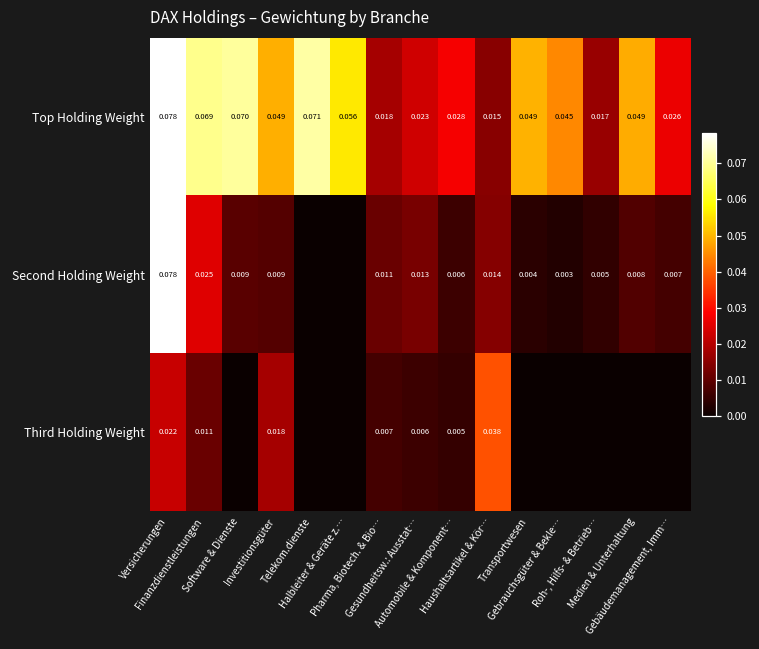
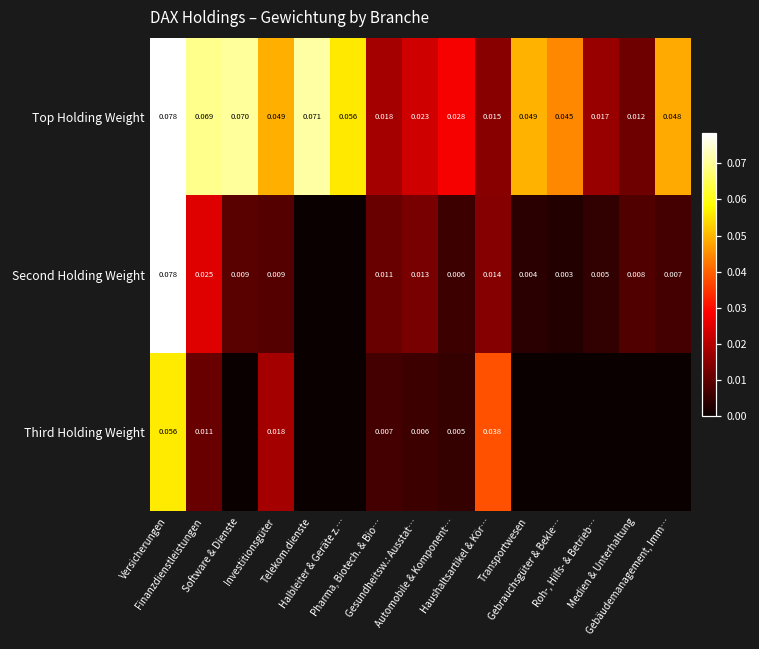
  {
    "Top Holding Weight": {
      "Versicherungen": 0.078,
      "Finanzdienstleistungen": 0.069,
      "Software & Dienste": 0.070,
      "Investitionsgüter": 0.049,
      "Telekom.dienste": 0.071,
      "Halbleiter & Geräte z.…": 0.056,
      "Pharma, Biotech. & Bio…": 0.018,
      "Gesundheitsw.: Ausstat…": 0.023,
      "Automobile & Komponent…": 0.028,
      "Haushaltsartikel & Kör…": 0.015,
      "Transportwesen": 0.049,
      "Gebrauchsgüter & Bekle…": 0.045,
      "Roh-, Hilfs- & Betrieb…": 0.017,
-     "Medien & Unterhaltung": 0.049,
-     "Gebäudemanagement, Imm…": 0.026
+     "Medien & Unterhaltung": 0.012,
+     "Gebäudemanagement, Imm…": 0.048
    },
    "Second Holding Weight": {
      "Versicherungen": 0.078,
      "Finanzdienstleistungen": 0.025,
      "Software & Dienste": 0.009,
      "Investitionsgüter": 0.009,
      "Pharma, Biotech. & Bio…": 0.011,
      "Gesundheitsw.: Ausstat…": 0.013,
      "Automobile & Komponent…": 0.006,
      "Haushaltsartikel & Kör…": 0.014,
      "Transportwesen": 0.004,
      "Gebrauchsgüter & Bekle…": 0.003,
      "Roh-, Hilfs- & Betrieb…": 0.005,
      "Medien & Unterhaltung": 0.008,
      "Gebäudemanagement, Imm…": 0.007
    },
    "Third Holding Weight": {
-     "Versicherungen": 0.022,
+     "Versicherungen": 0.056,
      "Finanzdienstleistungen": 0.011,
      "Investitionsgüter": 0.018,
      "Pharma, Biotech. & Bio…": 0.007,
      "Gesundheitsw.: Ausstat…": 0.006,
      "Automobile & Komponent…": 0.005,
      "Haushaltsartikel & Kör…": 0.038
    }
  }
